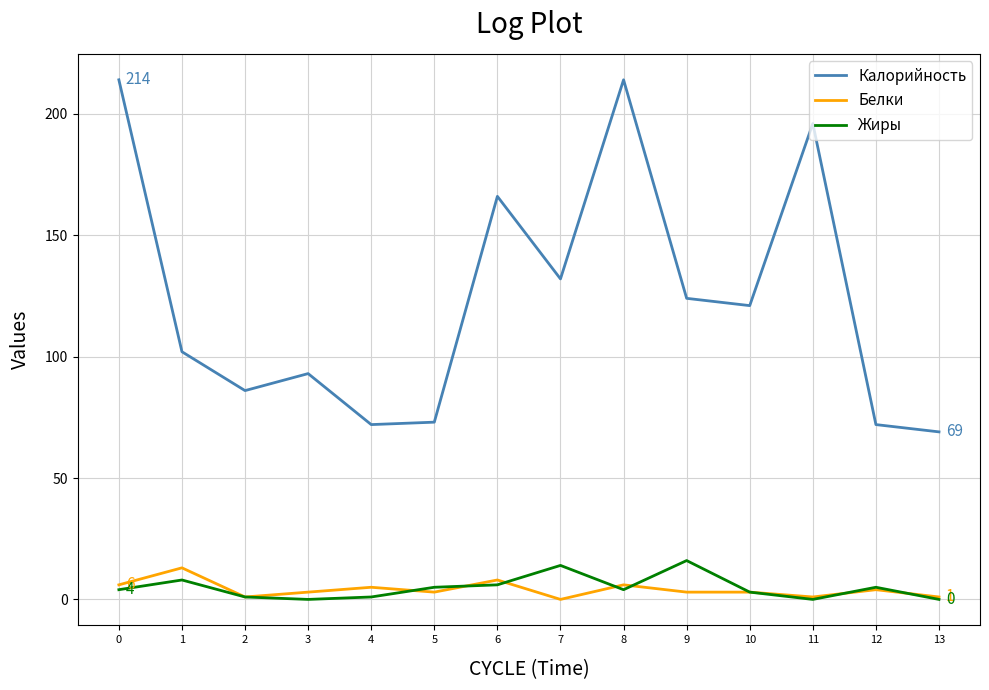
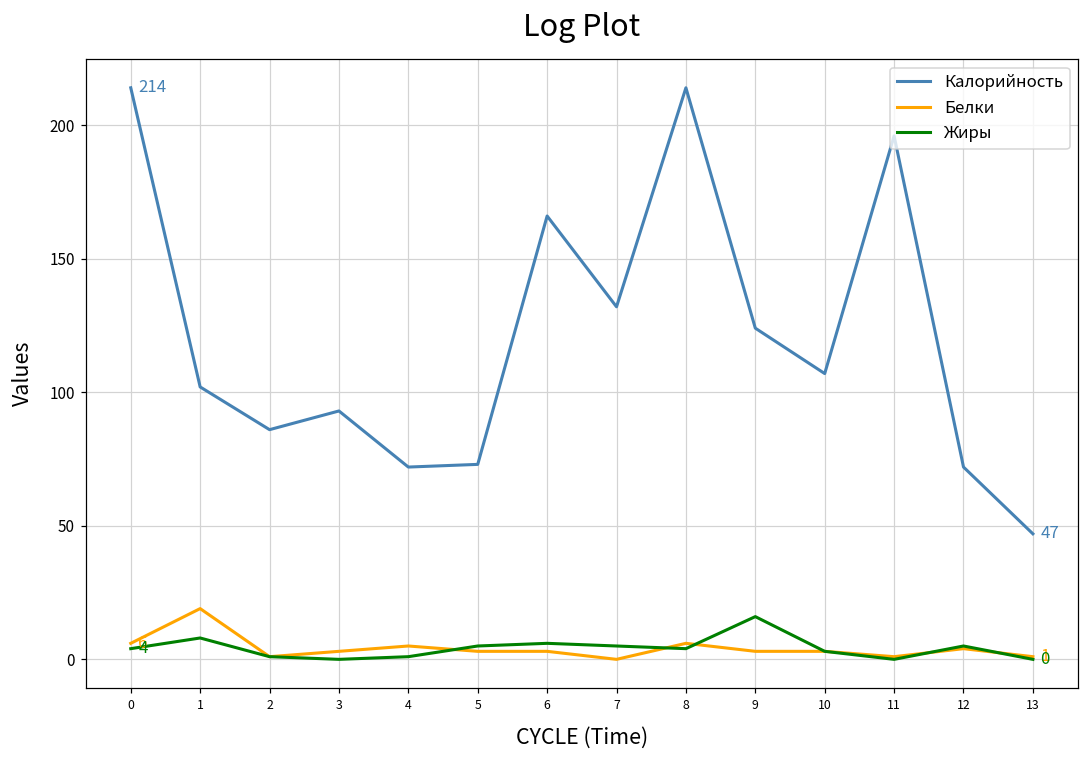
  {
    "Калорийность": {
      "0": 214,
-     "10": 121,
-     "13": 69
+     "10": 107,
+     "13": 47
    },
    "Белки": {
-     "1": 13,
+     "1": 19,
      "3": 3,
      "4": 5,
      "5": 3,
-     "6": 8,
+     "6": 3,
      "7": 0,
      "8": 6,
      "9": 3
    },
    "Жиры": {
      "1": 8,
      "3": 0,
      "4": 1,
      "5": 5,
      "6": 6,
-     "7": 14,
+     "7": 5,
      "8": 4,
      "9": 16
    }
  }
